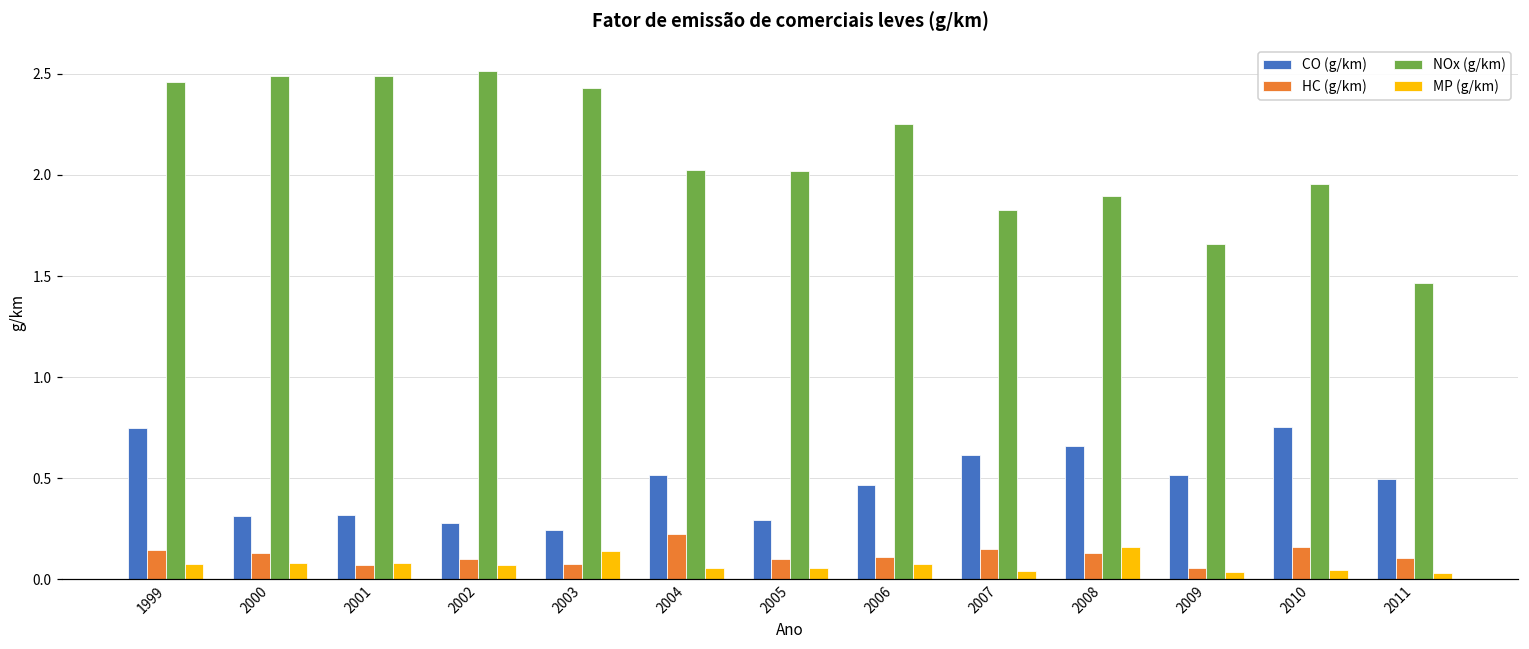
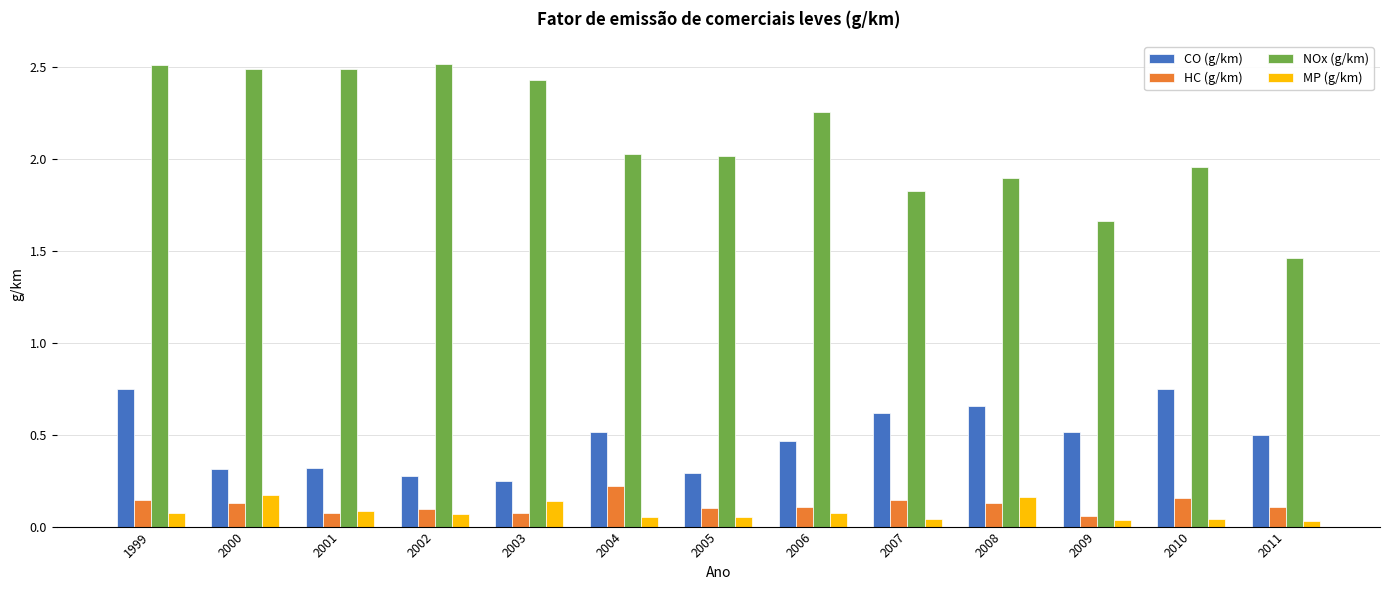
  {
    "CO (g/km)": {
      "1999": 0.75,
      "2000": 0.31,
      "2001": 0.32,
      "2002": 0.28,
      "2003": 0.25,
      "2004": 0.52,
      "2005": 0.29,
      "2006": 0.47,
      "2007": 0.62,
      "2008": 0.66,
      "2009": 0.52,
      "2010": 0.75,
      "2011": 0.50
    },
    "HC (g/km)": {
      "1999": 0.14,
      "2000": 0.13,
      "2001": 0.07,
      "2002": 0.10,
      "2003": 0.07,
      "2004": 0.22,
      "2005": 0.10,
      "2006": 0.11,
      "2007": 0.15,
      "2008": 0.13,
      "2009": 0.06,
      "2010": 0.16,
      "2011": 0.11
    },
    "NOx (g/km)": {
-     "1999": 2.46,
+     "1999": 2.51,
      "2000": 2.49,
      "2001": 2.49,
      "2002": 2.52,
      "2003": 2.43,
      "2004": 2.03,
      "2005": 2.02,
      "2006": 2.25,
      "2007": 1.83,
      "2008": 1.90,
      "2009": 1.66,
      "2010": 1.96,
      "2011": 1.46
    },
    "MP (g/km)": {
      "1999": 0.08,
-     "2000": 0.08,
+     "2000": 0.17,
      "2001": 0.08,
      "2002": 0.07,
      "2003": 0.14,
      "2004": 0.05,
      "2005": 0.05,
      "2006": 0.07,
      "2007": 0.04,
      "2008": 0.16,
      "2009": 0.04,
      "2010": 0.04,
      "2011": 0.03
    }
  }
